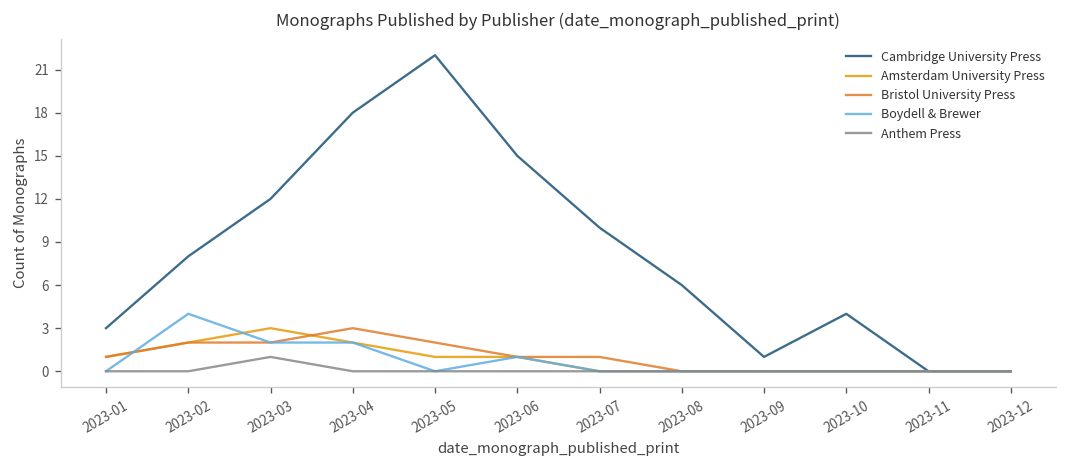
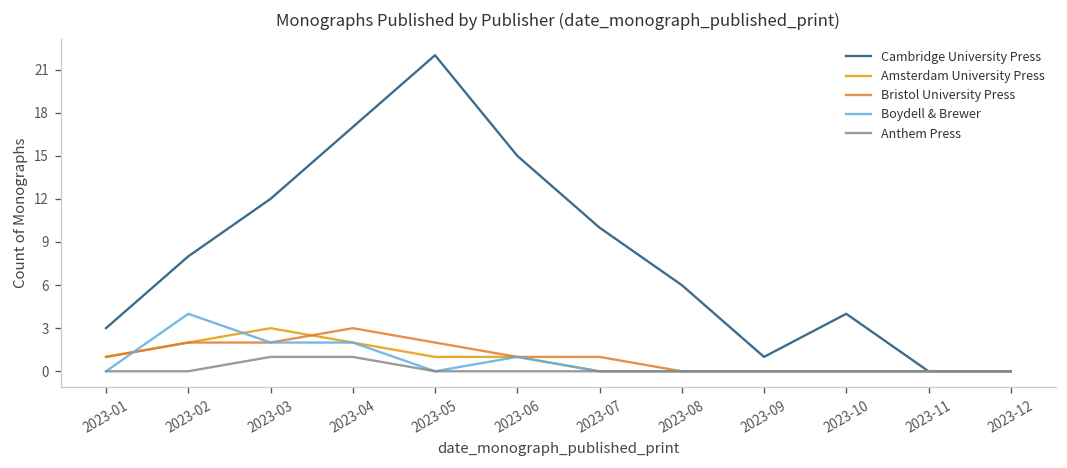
  {
    "Cambridge University Press": {
      "2023-01": 3,
      "2023-02": 8,
      "2023-03": 12,
-     "2023-04": 18,
+     "2023-04": 17,
      "2023-05": 22,
      "2023-06": 15,
      "2023-07": 10,
      "2023-08": 6,
      "2023-09": 1,
      "2023-10": 4
    },
    "Boydell & Brewer": {
      "2023-02": 4
    },
    "Anthem Press": {
      "2023-02": 0,
      "2023-03": 1,
-     "2023-04": 0,
+     "2023-04": 1,
      "2023-06": 0
    }
  }
